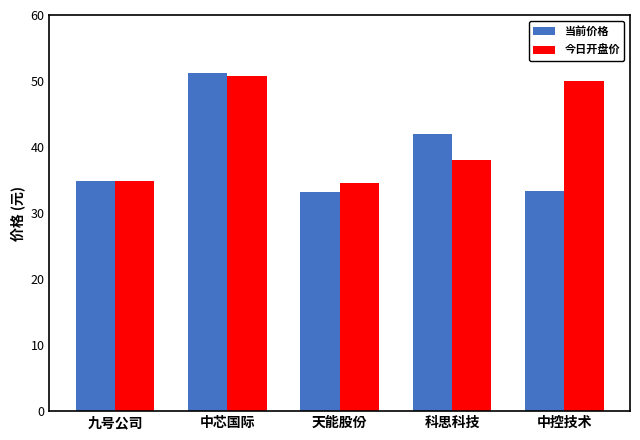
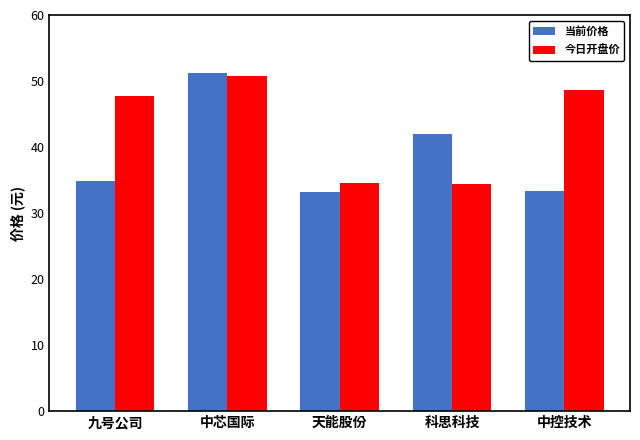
  {
    "当前价格": {
      "九号公司": 35,
      "中芯国际": 51,
      "天能股份": 33,
      "科思科技": 42,
      "中控技术": 33
    },
    "今日开盘价": {
-     "九号公司": 35,
+     "九号公司": 48,
      "中芯国际": 51,
      "天能股份": 35,
-     "科思科技": 38,
-     "中控技术": 50
+     "科思科技": 34,
+     "中控技术": 49
    }
  }
